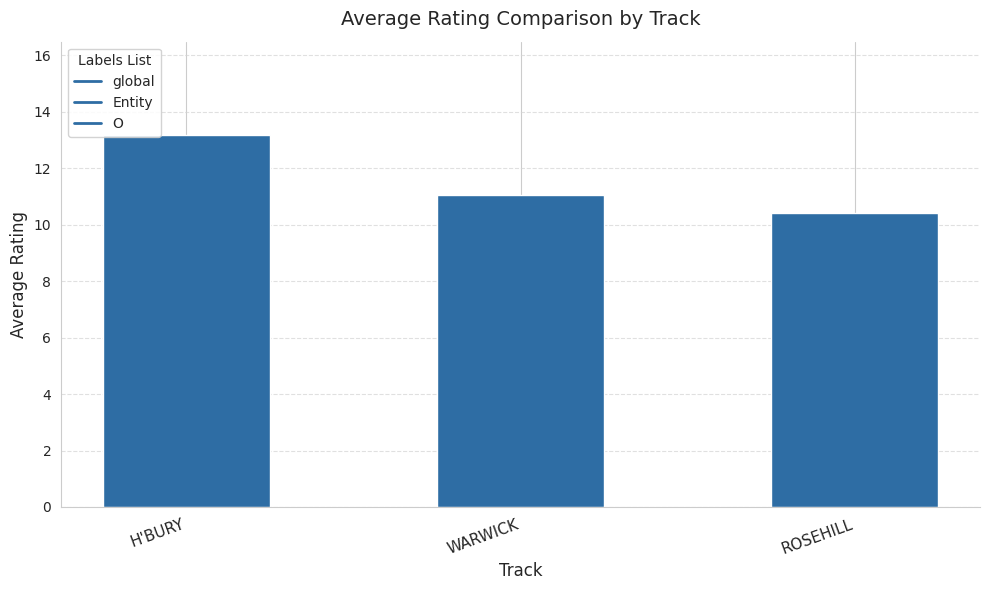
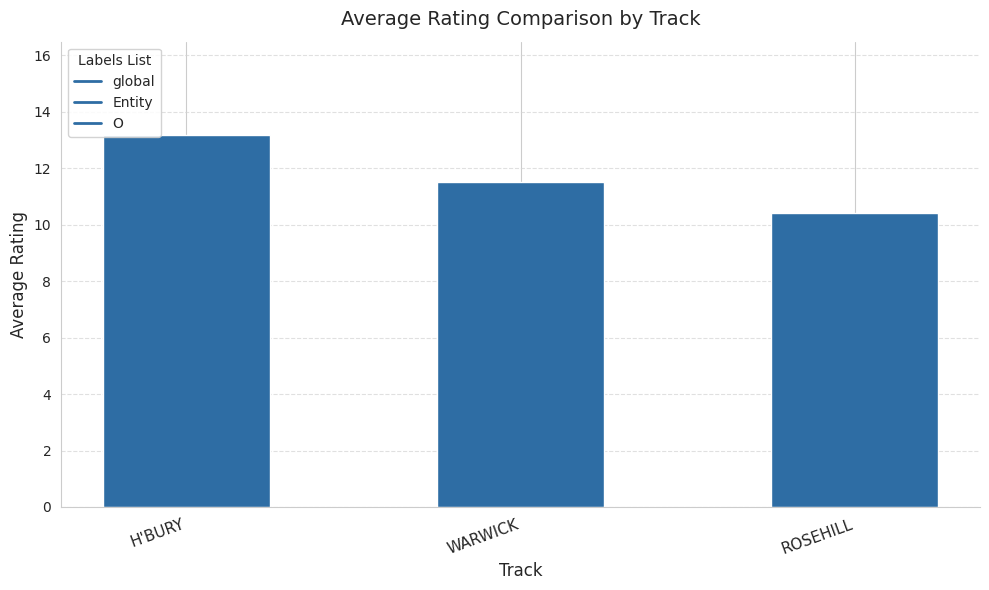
  {
    "H'BURY": 13.2,
-   "WARWICK": 11.1,
+   "WARWICK": 11.5,
    "ROSEHILL": 10.4
  }
